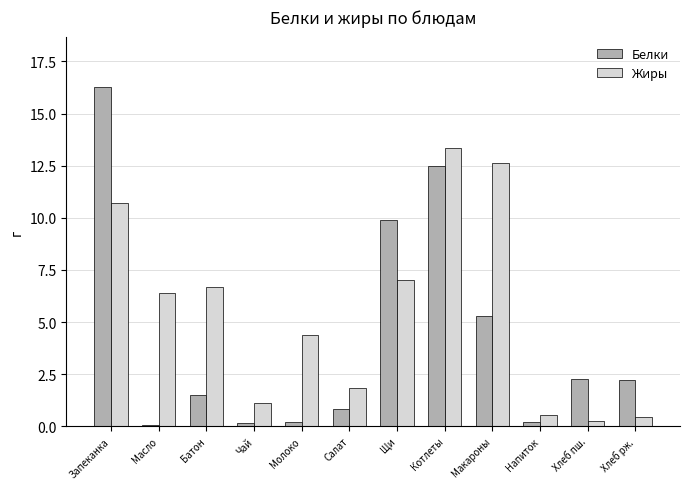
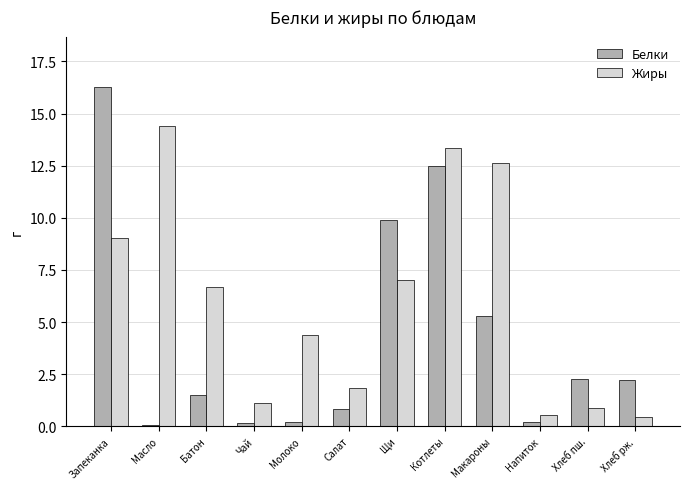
  {
    "Белки": {
      "Запеканка": 16.3,
      "Батон": 1.5,
      "Чай": 0.2,
      "Молоко": 0.2,
      "Салат": 0.9,
      "Щи": 9.9,
      "Котлеты": 12.5,
      "Макароны": 5.3,
      "Напиток": 0.2,
      "Хлеб пш.": 2.3,
      "Хлеб рж.": 2.2
    },
    "Жиры": {
-     "Запеканка": 10.7,
-     "Масло": 6.4,
+     "Запеканка": 9.0,
+     "Масло": 14.4,
      "Батон": 6.7,
      "Чай": 1.1,
      "Молоко": 4.4,
      "Салат": 1.8,
      "Щи": 7.0,
      "Котлеты": 13.3,
      "Макароны": 12.6,
      "Напиток": 0.6,
-     "Хлеб пш.": 0.2,
+     "Хлеб пш.": 0.9,
      "Хлеб рж.": 0.4
    }
  }
